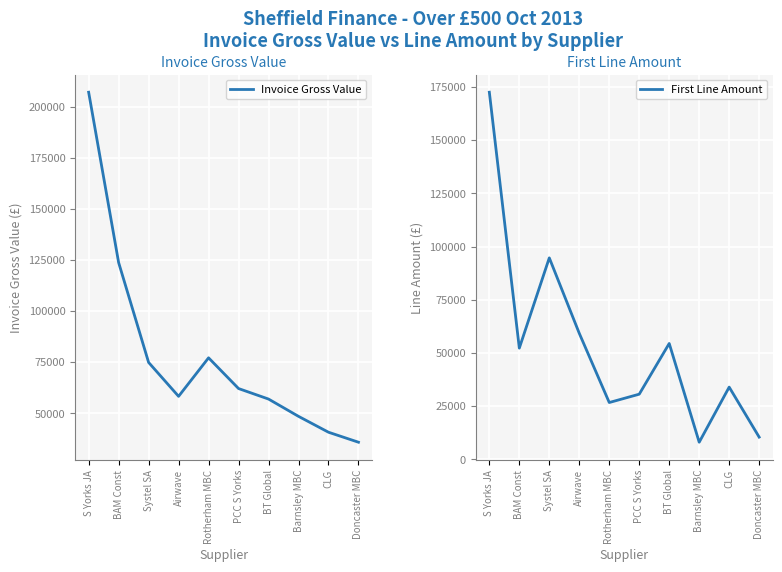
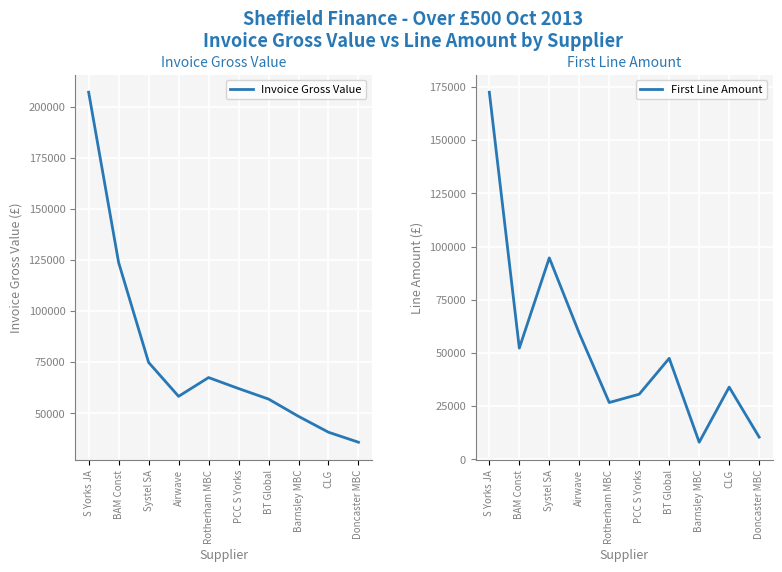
  {
    "Invoice Gross Value": {
      "S Yorks JA": 207000,
      "BAM Const": 124000,
      "Systel SA": 75000,
      "Airwave": 58000,
-     "Rotherham MBC": 77000,
+     "Rotherham MBC": 67000,
      "PCC S Yorks": 62000,
      "BT Global": 57000,
      "Barnsley MBC": 49000,
      "CLG": 41000,
      "Doncaster MBC": 36000
    },
    "First Line Amount": {
      "S Yorks JA": 173000,
      "BAM Const": 52000,
      "Systel SA": 95000,
      "Airwave": 59000,
      "Rotherham MBC": 27000,
      "PCC S Yorks": 31000,
-     "BT Global": 54000,
+     "BT Global": 47000,
      "Barnsley MBC": 8000,
      "CLG": 34000,
      "Doncaster MBC": 10000
    }
  }
